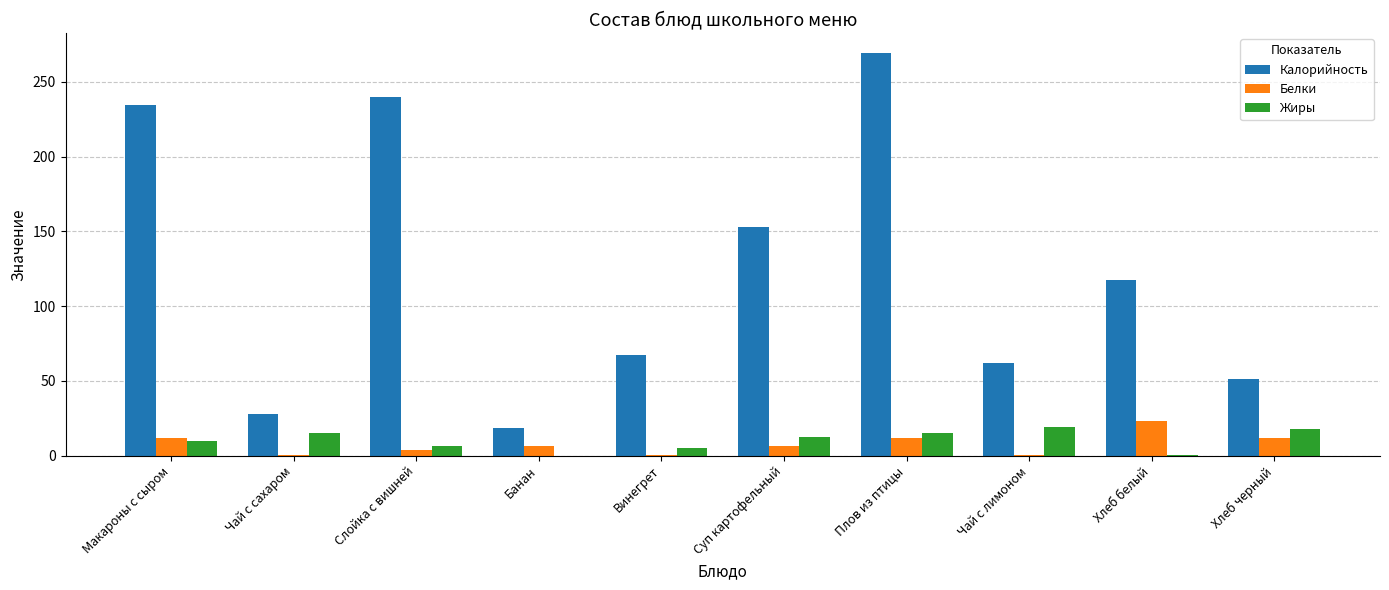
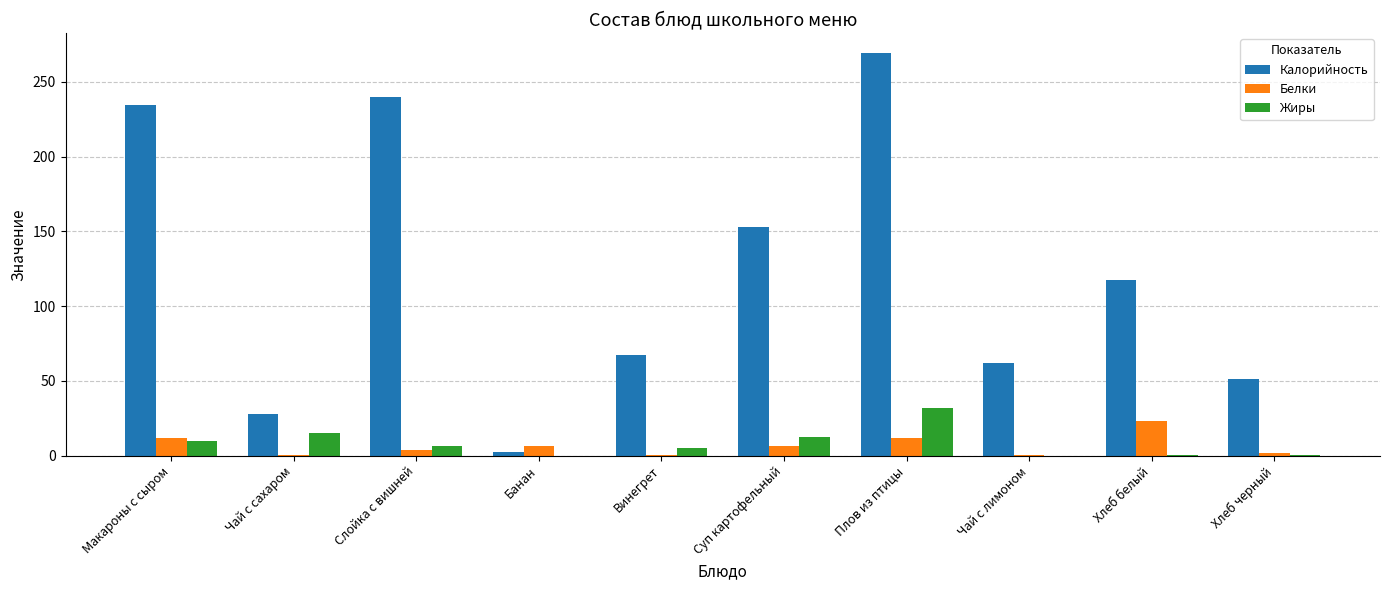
  {
    "Калорийность": {
      "Макароны с сыром": 234,
      "Чай с сахаром": 28,
      "Слойка с вишней": 240,
-     "Банан": 18,
+     "Банан": 3,
      "Винегрет": 67,
      "Суп картофельный": 153,
      "Плов из птицы": 269,
      "Чай с лимоном": 62,
      "Хлеб белый": 117,
      "Хлеб черный": 51
    },
    "Белки": {
      "Макароны с сыром": 12,
      "Слойка с вишней": 4,
      "Банан": 6,
      "Суп картофельный": 7,
      "Плов из птицы": 12,
      "Хлеб белый": 23,
-     "Хлеб черный": 12
+     "Хлеб черный": 2
    },
    "Жиры": {
      "Макароны с сыром": 10,
      "Чай с сахаром": 15,
      "Слойка с вишней": 6,
      "Банан": 0,
      "Винегрет": 5,
      "Суп картофельный": 13,
-     "Плов из птицы": 15,
-     "Чай с лимоном": 19,
-     "Хлеб черный": 18
+     "Плов из птицы": 32,
+     "Чай с лимоном": 0,
+     "Хлеб черный": 0
    }
  }
